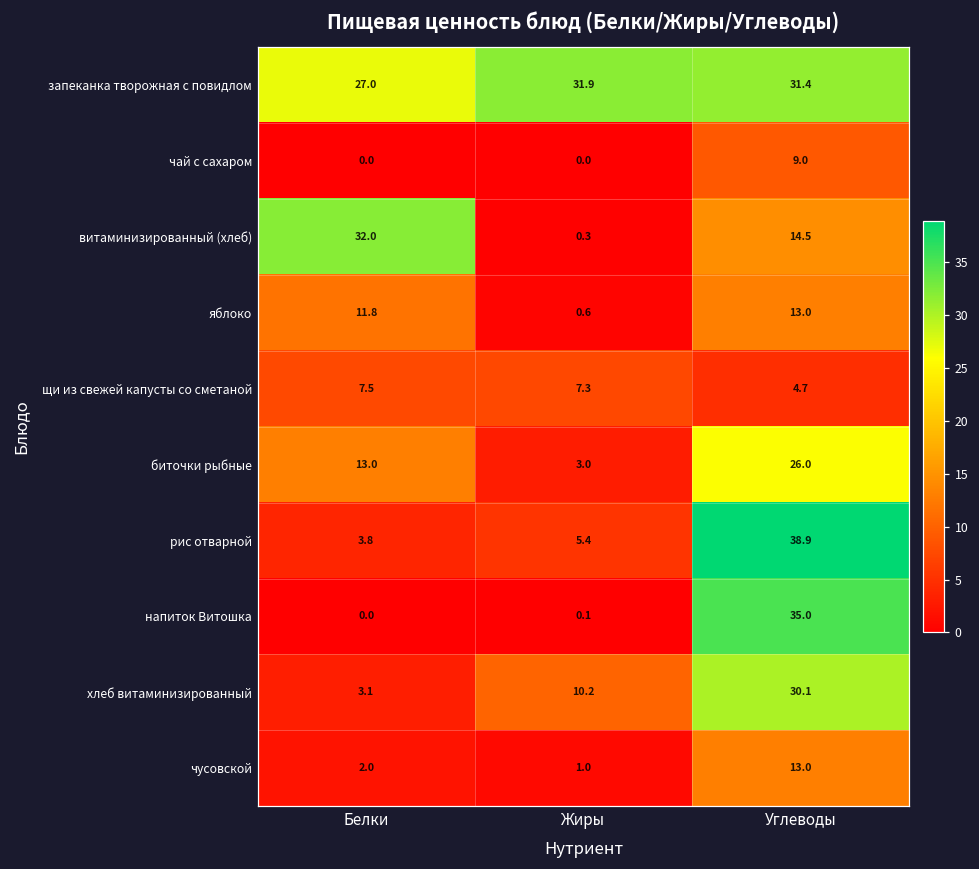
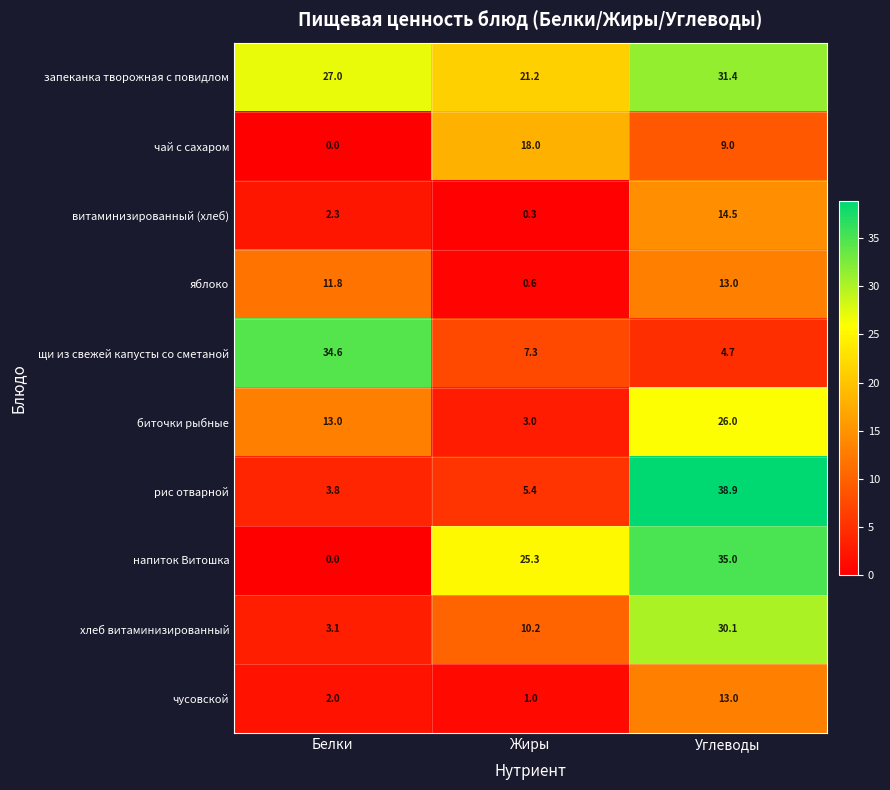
  {
    "запеканка творожная с повидлом": {
      "Белки": 27.0,
-     "Жиры": 31.9,
+     "Жиры": 21.2,
      "Углеводы": 31.4
    },
    "чай с сахаром": {
      "Белки": 0.0,
-     "Жиры": 0.0,
+     "Жиры": 18.0,
      "Углеводы": 9.0
    },
    "витаминизированный (хлеб)": {
-     "Белки": 32.0,
+     "Белки": 2.3,
      "Жиры": 0.3,
      "Углеводы": 14.5
    },
    "яблоко": {
      "Белки": 11.8,
      "Жиры": 0.6,
      "Углеводы": 13.0
    },
    "щи из свежей капусты со сметаной": {
-     "Белки": 7.5,
+     "Белки": 34.6,
      "Жиры": 7.3,
      "Углеводы": 4.7
    },
    "биточки рыбные": {
      "Белки": 13.0,
      "Жиры": 3.0,
      "Углеводы": 26.0
    },
    "рис отварной": {
      "Белки": 3.8,
      "Жиры": 5.4,
      "Углеводы": 38.9
    },
    "напиток Витошка": {
      "Белки": 0.0,
-     "Жиры": 0.1,
+     "Жиры": 25.3,
      "Углеводы": 35.0
    },
    "хлеб витаминизированный": {
      "Белки": 3.1,
      "Жиры": 10.2,
      "Углеводы": 30.1
    },
    "чусовской": {
      "Белки": 2.0,
      "Жиры": 1.0,
      "Углеводы": 13.0
    }
  }
